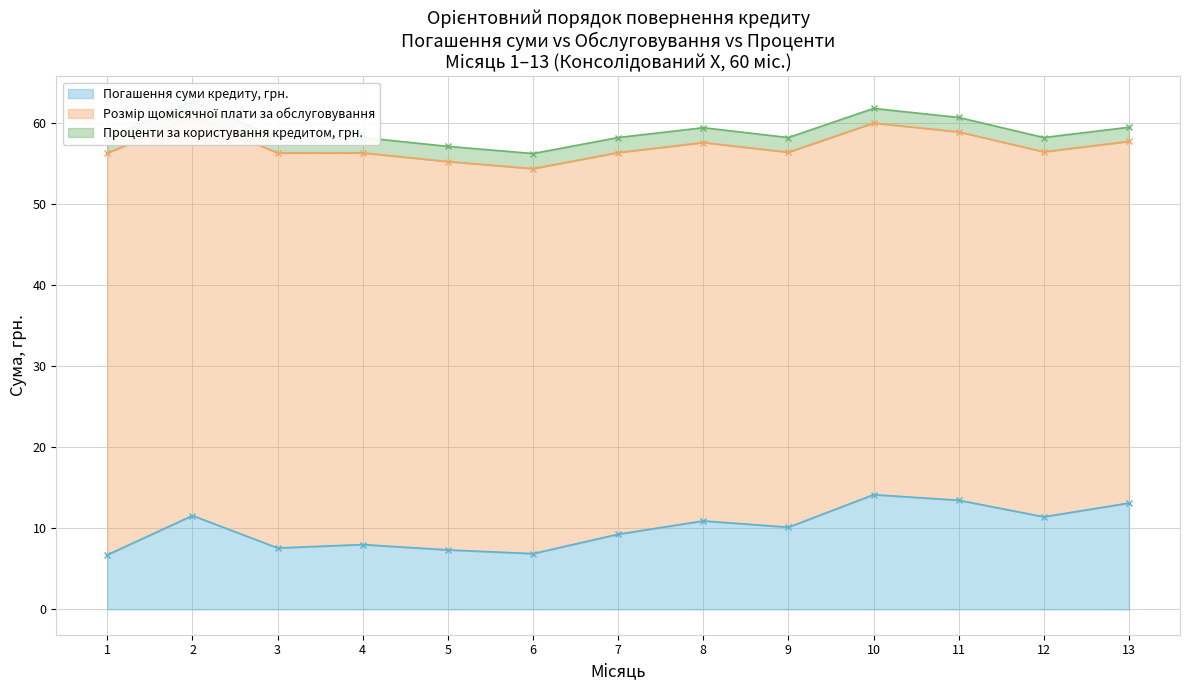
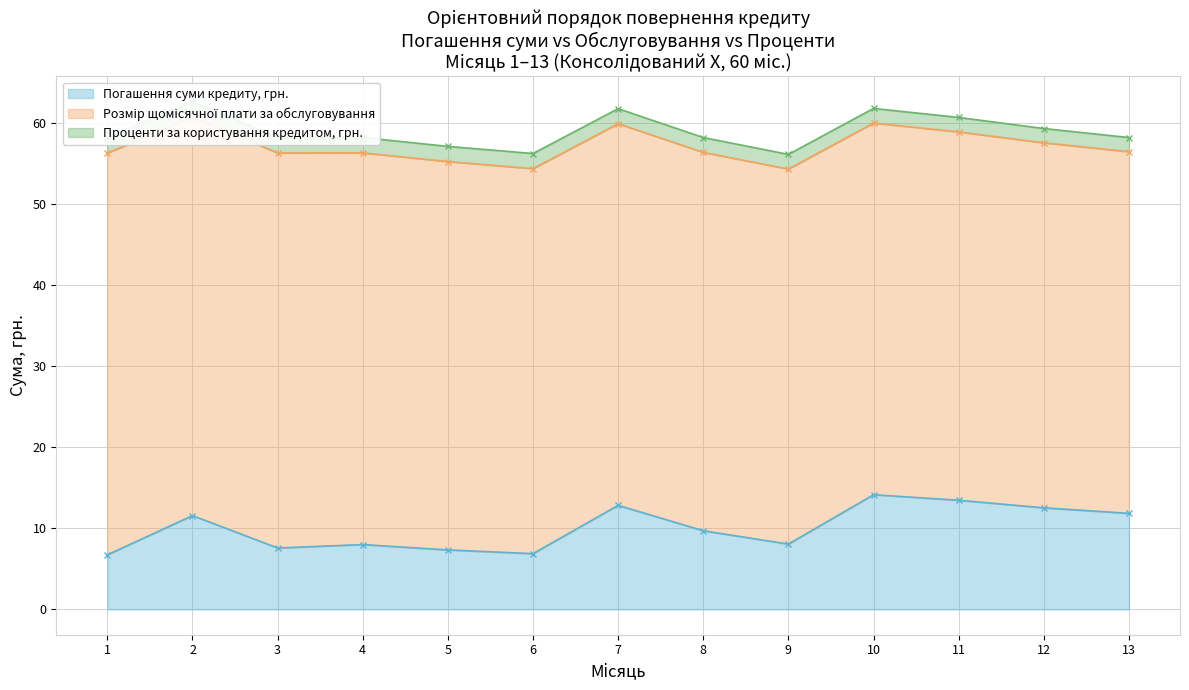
  {
    "Погашення суми кредиту, грн.": {
      "1": 7,
      "2": 12,
      "3": 8,
      "4": 8,
      "5": 7,
      "6": 7,
-     "7": 9,
-     "8": 11,
-     "9": 10,
+     "7": 13,
+     "8": 10,
+     "9": 8,
      "10": 14,
      "11": 13,
-     "12": 11,
-     "13": 13
+     "12": 13,
+     "13": 12
    },
    "Розмір щомісячної плати за обслуговування": {
      "1": 50,
      "3": 49,
      "4": 48,
      "5": 48,
      "6": 47,
      "7": 47,
      "8": 47,
      "9": 46,
      "10": 46,
      "11": 45,
      "12": 45,
      "13": 45
    },
    "Проценти за користування кредитом, грн.": {
      "5": 2,
      "6": 2,
      "7": 2,
      "8": 2,
      "9": 2,
      "10": 2,
      "11": 2,
      "12": 2,
      "13": 2
    }
  }
